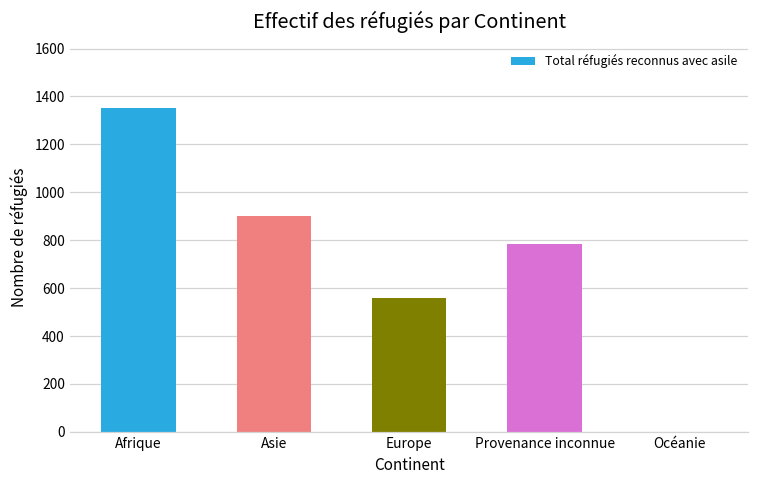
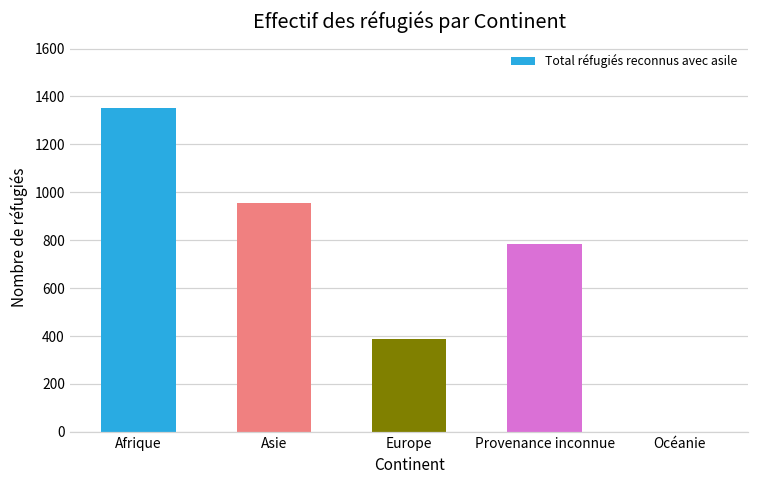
  {
    "Afrique": 1350,
-   "Asie": 900,
-   "Europe": 560,
+   "Asie": 960,
+   "Europe": 390,
    "Provenance inconnue": 780,
    "Océanie": 0
  }
